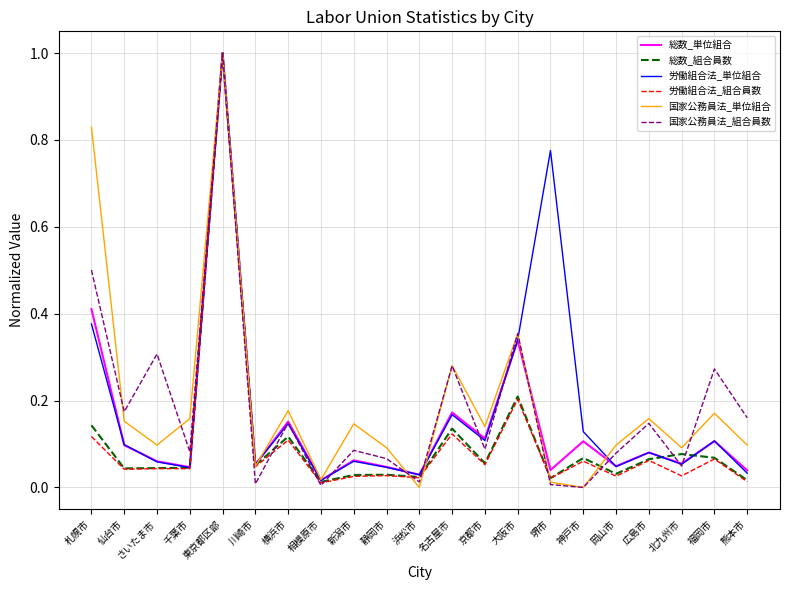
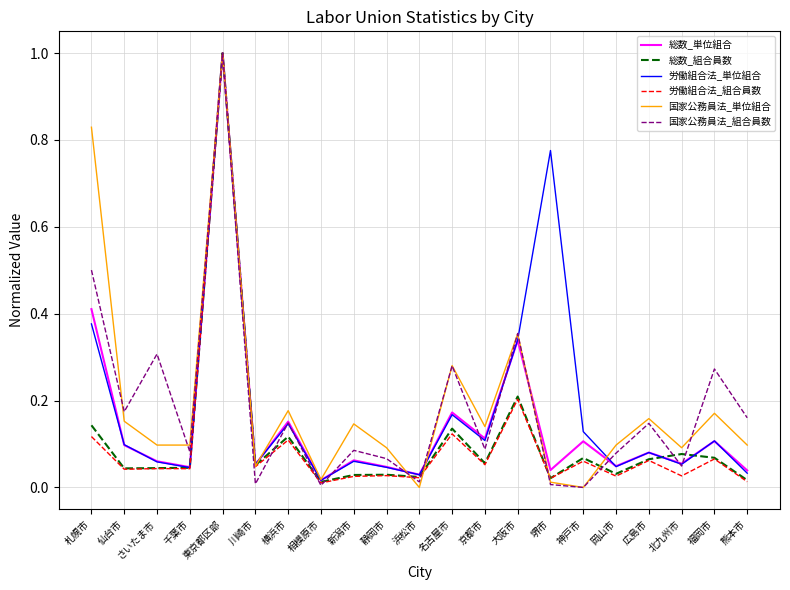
  {
    "総数_単位組合": {
      "札幌市": 0.41,
      "堺市": 0.04,
      "神戸市": 0.11,
      "熊本市": 0.04
    },
    "総数_組合員数": {
      "札幌市": 0.14,
      "横浜市": 0.12,
      "名古屋市": 0.14,
      "大阪市": 0.21,
      "神戸市": 0.07,
      "北九州市": 0.08
    },
    "労働組合法_単位組合": {
      "札幌市": 0.38,
      "堺市": 0.78,
      "神戸市": 0.13,
      "熊本市": 0.03
    },
    "労働組合法_組合員数": {
      "札幌市": 0.12,
      "横浜市": 0.11,
      "名古屋市": 0.12,
      "大阪市": 0.20,
      "神戸市": 0.06,
      "北九州市": 0.03
    },
    "国家公務員法_単位組合": {
      "札幌市": 0.83,
      "仙台市": 0.15,
      "さいたま市": 0.10,
-     "千葉市": 0.16,
+     "千葉市": 0.10,
      "横浜市": 0.18,
      "新潟市": 0.15,
      "静岡市": 0.09,
      "浜松市": 0.00,
      "京都市": 0.14,
      "岡山市": 0.10,
      "広島市": 0.16,
      "北九州市": 0.09,
      "福岡市": 0.17,
      "熊本市": 0.10
    },
    "国家公務員法_組合員数": {
      "札幌市": 0.50,
      "仙台市": 0.17,
      "さいたま市": 0.31,
      "千葉市": 0.08,
      "川崎市": 0.01,
      "新潟市": 0.09,
      "静岡市": 0.07,
      "浜松市": 0.01,
      "京都市": 0.09,
      "岡山市": 0.08,
      "広島市": 0.15,
      "福岡市": 0.27,
      "熊本市": 0.16
    }
  }
